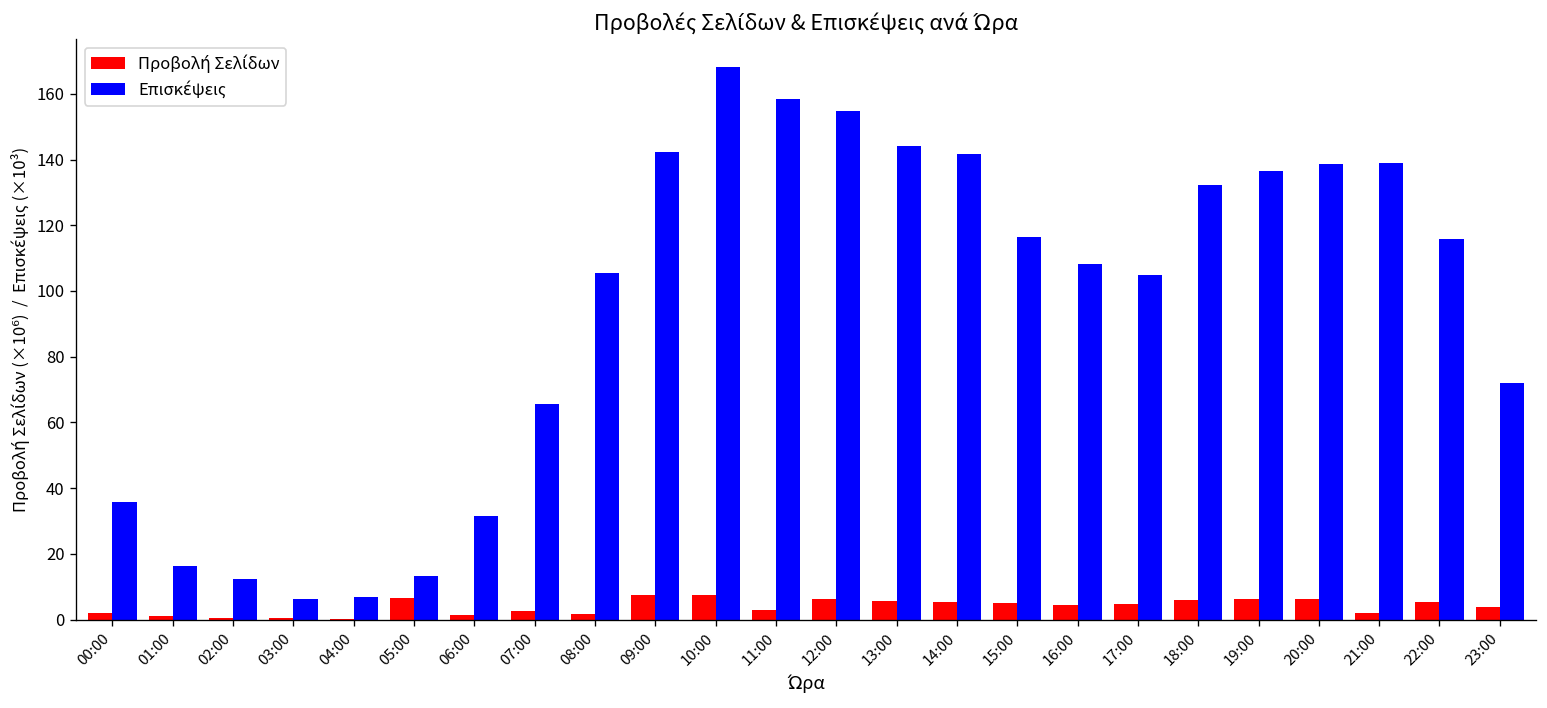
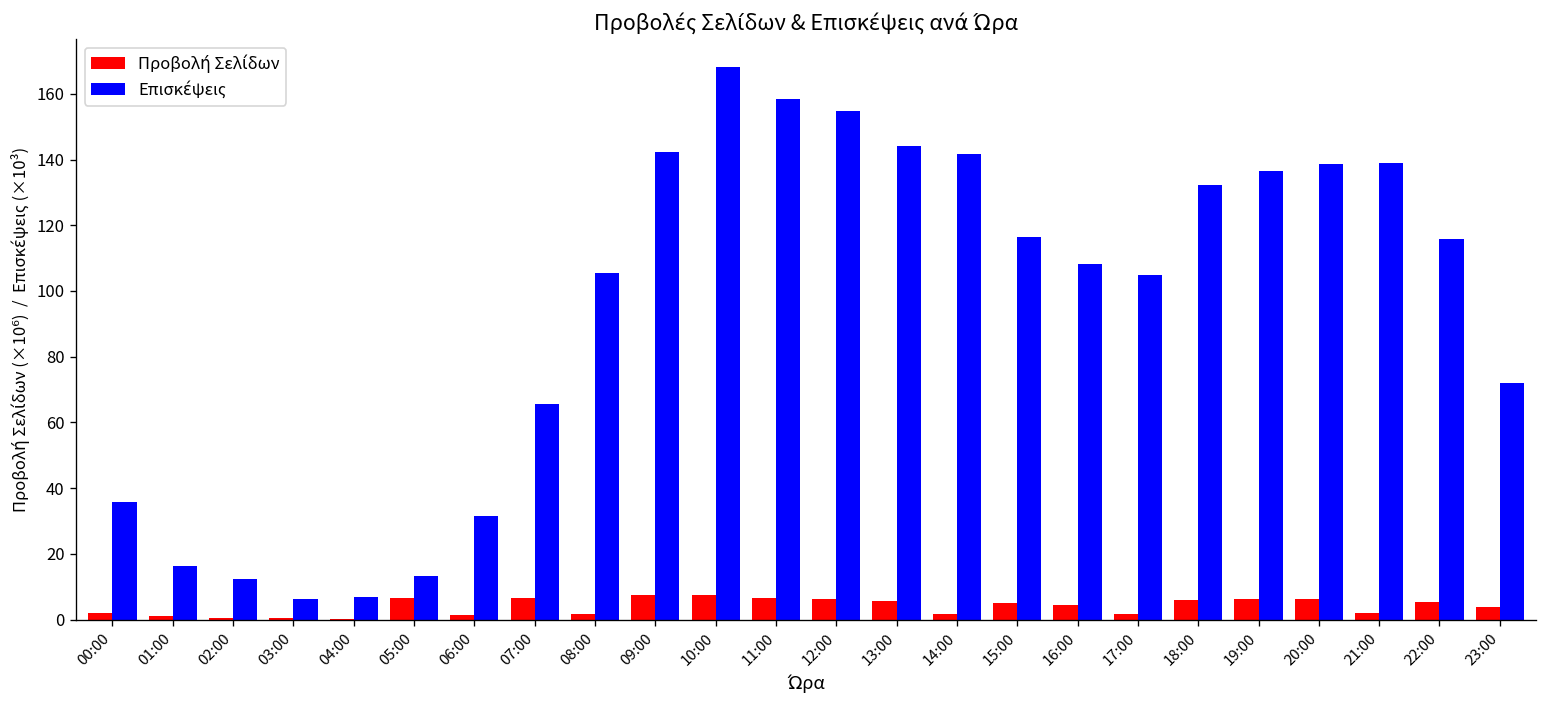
  {
    "Προβολή Σελίδων": {
      "00:00": 2,
      "01:00": 1,
      "05:00": 7,
      "06:00": 1,
-     "07:00": 3,
+     "07:00": 6,
      "08:00": 2,
      "09:00": 7,
      "10:00": 8,
-     "11:00": 3,
+     "11:00": 6,
      "12:00": 6,
      "13:00": 6,
-     "14:00": 5,
+     "14:00": 2,
      "15:00": 5,
      "16:00": 4,
-     "17:00": 5,
+     "17:00": 2,
      "18:00": 6,
      "19:00": 6,
      "20:00": 6,
      "21:00": 2,
      "22:00": 5,
      "23:00": 4
    },
    "Επισκέψεις": {
      "00:00": 36,
      "01:00": 16,
      "02:00": 12,
      "03:00": 6,
      "04:00": 7,
      "05:00": 13,
      "06:00": 31,
      "07:00": 66,
      "08:00": 105,
      "09:00": 142,
      "10:00": 168,
      "11:00": 158,
      "12:00": 155,
      "13:00": 144,
      "14:00": 142,
      "15:00": 116,
      "16:00": 108,
      "17:00": 105,
      "18:00": 132,
      "19:00": 137,
      "20:00": 139,
      "21:00": 139,
      "22:00": 116,
      "23:00": 72
    }
  }
